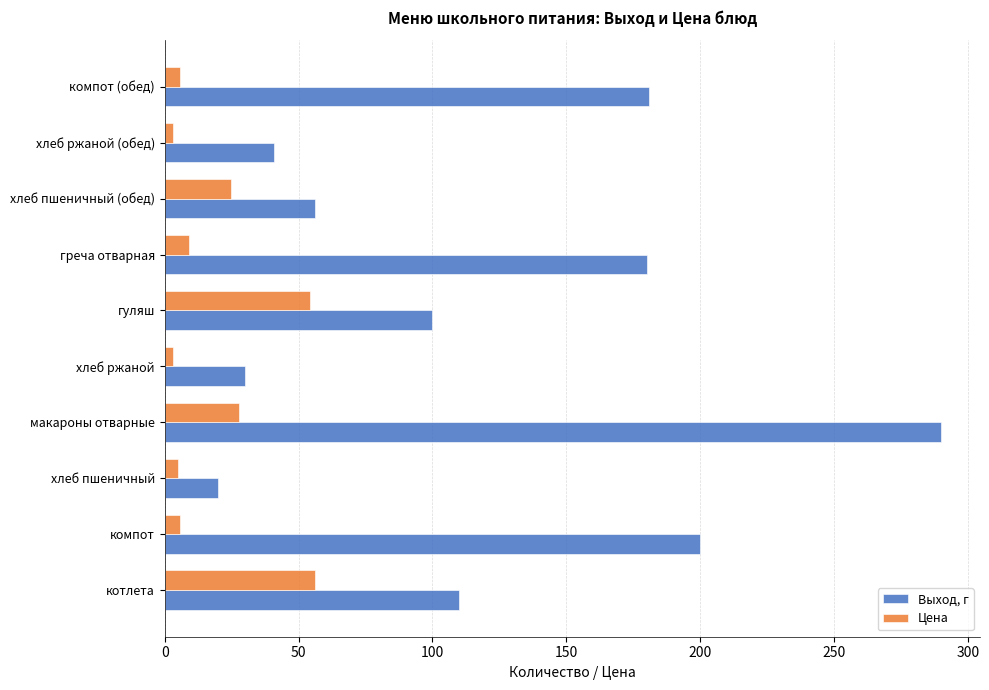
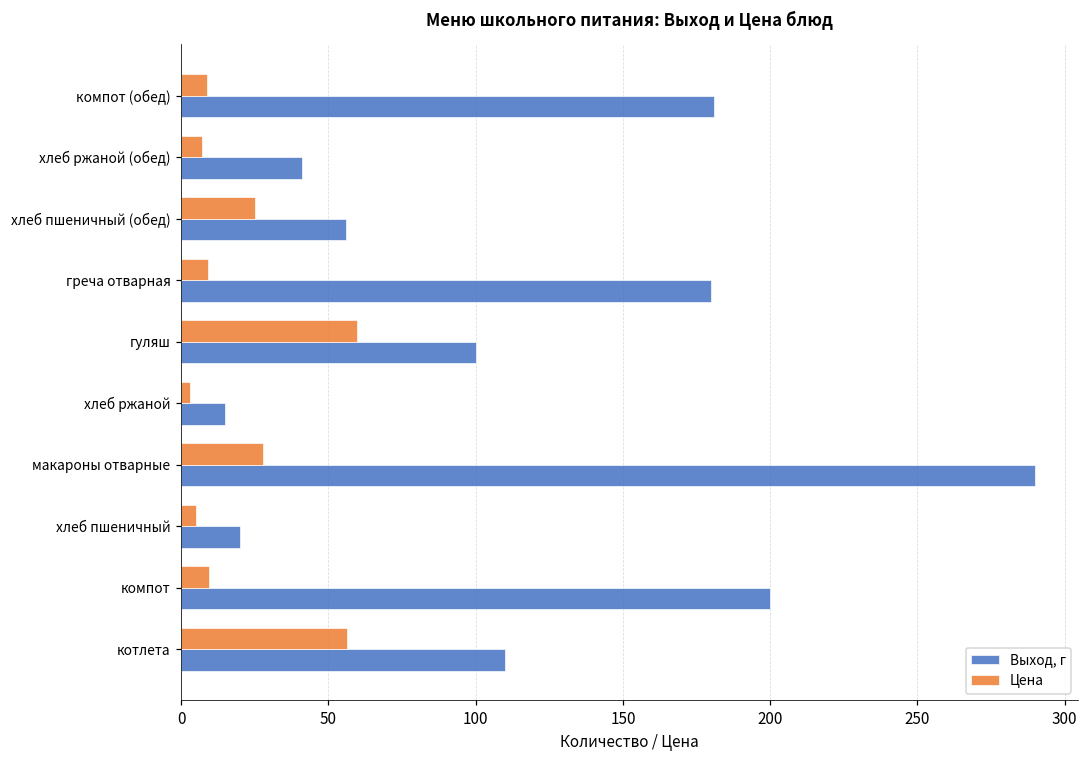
  {
    "Выход, г": {
      "компот (обед)": 181,
      "хлеб ржаной (обед)": 41,
      "хлеб пшеничный (обед)": 56,
      "греча отварная": 180,
      "гуляш": 100,
-     "хлеб ржаной": 30,
+     "хлеб ржаной": 15,
      "макароны отварные": 290,
      "хлеб пшеничный": 20,
      "компот": 200,
      "котлета": 110
    },
    "Цена": {
-     "компот (обед)": 6,
-     "хлеб ржаной (обед)": 3,
+     "компот (обед)": 9,
+     "хлеб ржаной (обед)": 7,
      "хлеб пшеничный (обед)": 25,
      "греча отварная": 9,
-     "гуляш": 54,
+     "гуляш": 60,
      "хлеб ржаной": 3,
      "макароны отварные": 28,
      "хлеб пшеничный": 5,
-     "компот": 6,
+     "компот": 9,
      "котлета": 56
    }
  }
